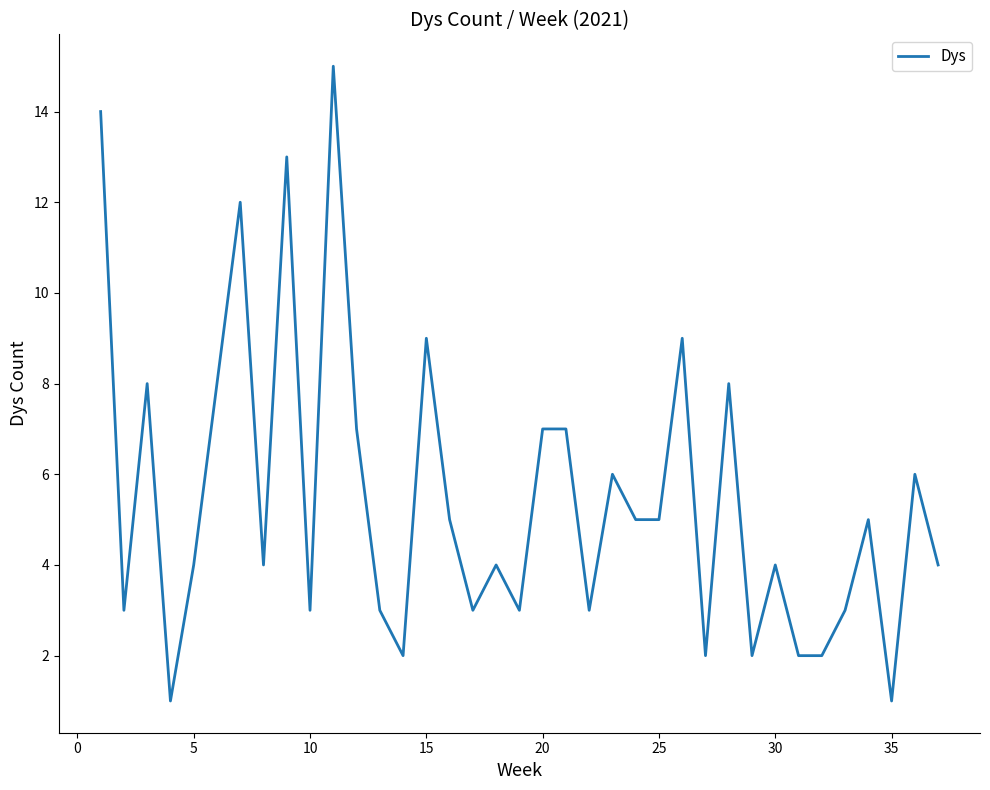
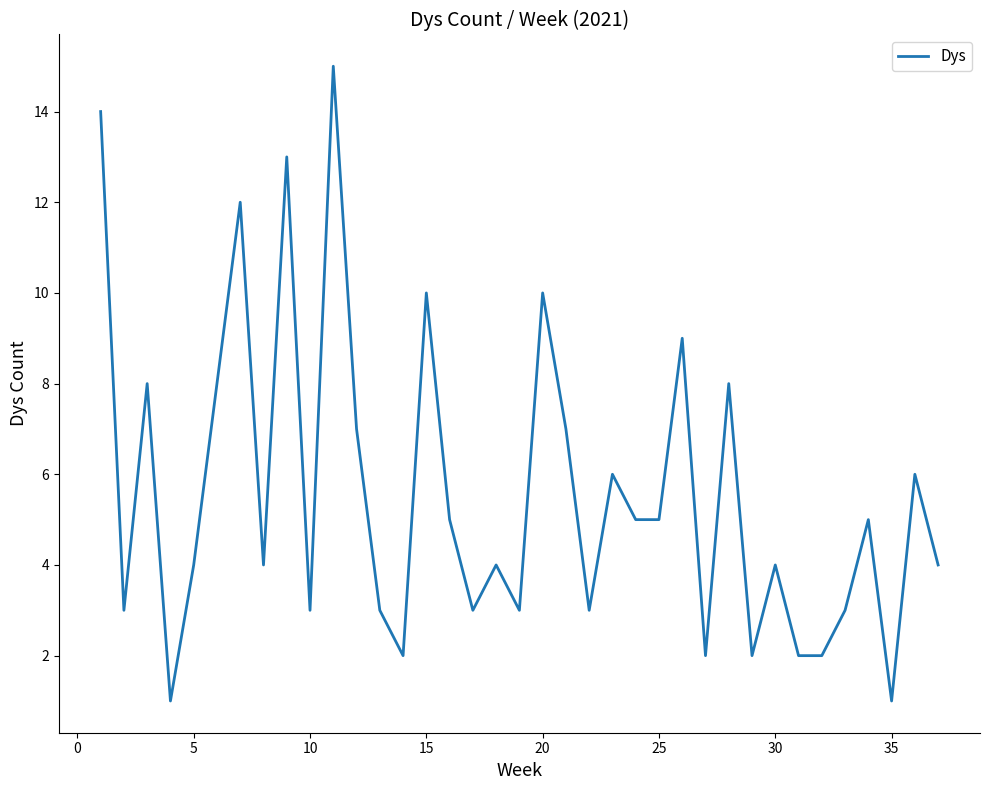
  {
    "5": 4,
    "10": 3,
-   "15": 9,
-   "20": 7,
+   "15": 10,
+   "20": 10,
    "25": 5,
    "30": 4,
    "35": 1
  }
